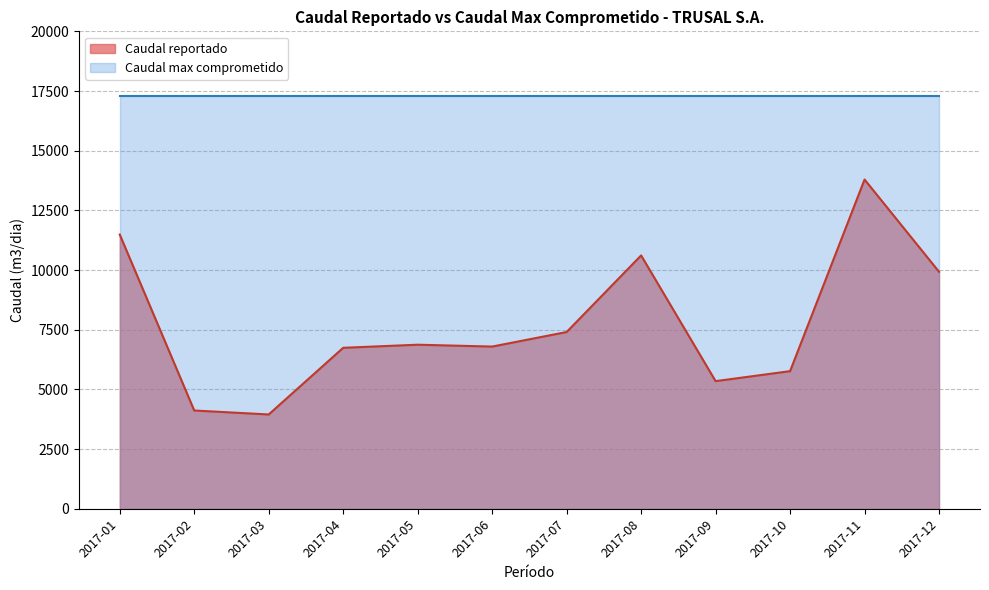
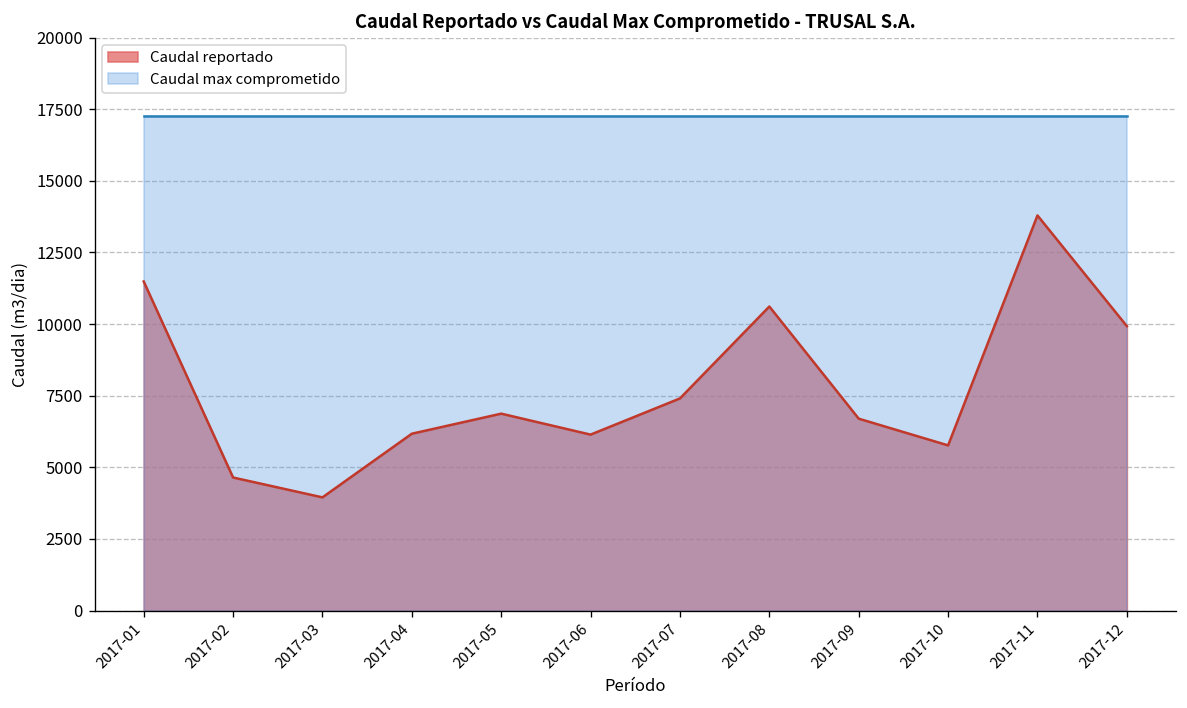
  {
    "Caudal reportado": {
      "2017-01": 11500,
-     "2017-02": 4100,
+     "2017-02": 4600,
      "2017-03": 4000,
-     "2017-04": 6700,
+     "2017-04": 6200,
      "2017-05": 6900,
-     "2017-06": 6800,
+     "2017-06": 6100,
      "2017-07": 7400,
      "2017-08": 10600,
-     "2017-09": 5300,
+     "2017-09": 6700,
      "2017-10": 5800,
      "2017-11": 13800,
      "2017-12": 9900
    },
    "Caudal max comprometido": {
      "2017-01": 17300,
      "2017-02": 17300,
      "2017-03": 17300,
      "2017-04": 17300,
      "2017-05": 17300,
      "2017-06": 17300,
      "2017-07": 17300,
      "2017-08": 17300,
      "2017-09": 17300,
      "2017-10": 17300,
      "2017-11": 17300,
      "2017-12": 17300
    }
  }
